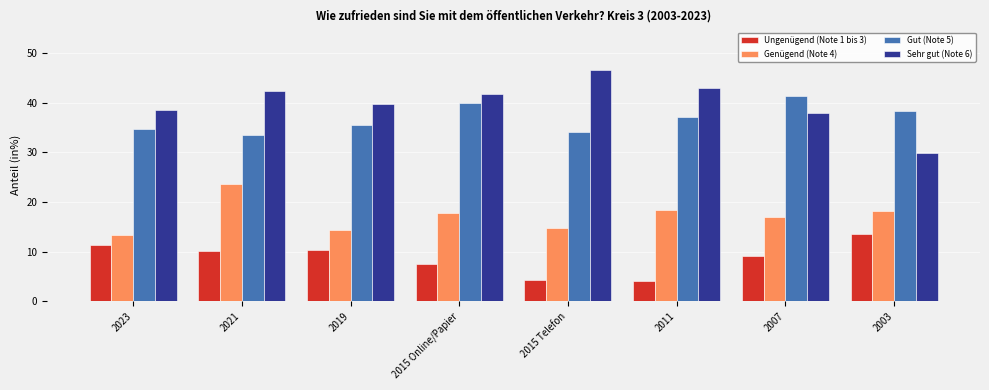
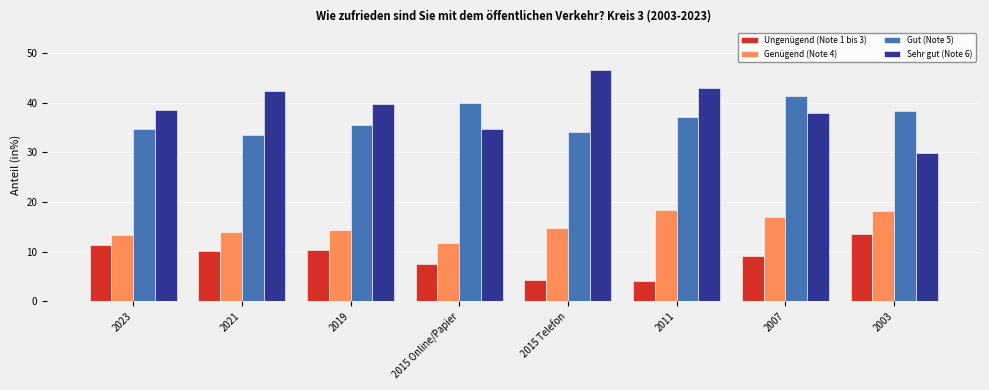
  {
    "Ungenügend (Note 1 bis 3)": {
      "2023": 11,
      "2021": 10,
      "2019": 10,
      "2015 Online/Papier": 8,
      "2015 Telefon": 4,
      "2011": 4,
      "2007": 9,
      "2003": 14
    },
    "Genügend (Note 4)": {
      "2023": 13,
-     "2021": 24,
+     "2021": 14,
      "2019": 14,
-     "2015 Online/Papier": 18,
+     "2015 Online/Papier": 12,
      "2015 Telefon": 15,
      "2011": 18,
      "2007": 17,
      "2003": 18
    },
    "Gut (Note 5)": {
      "2023": 35,
      "2021": 34,
      "2019": 36,
      "2015 Online/Papier": 40,
      "2015 Telefon": 34,
      "2011": 37,
      "2007": 41,
      "2003": 38
    },
    "Sehr gut (Note 6)": {
      "2023": 39,
      "2021": 42,
      "2019": 40,
-     "2015 Online/Papier": 42,
+     "2015 Online/Papier": 35,
      "2015 Telefon": 47,
      "2011": 43,
      "2007": 38,
      "2003": 30
    }
  }
